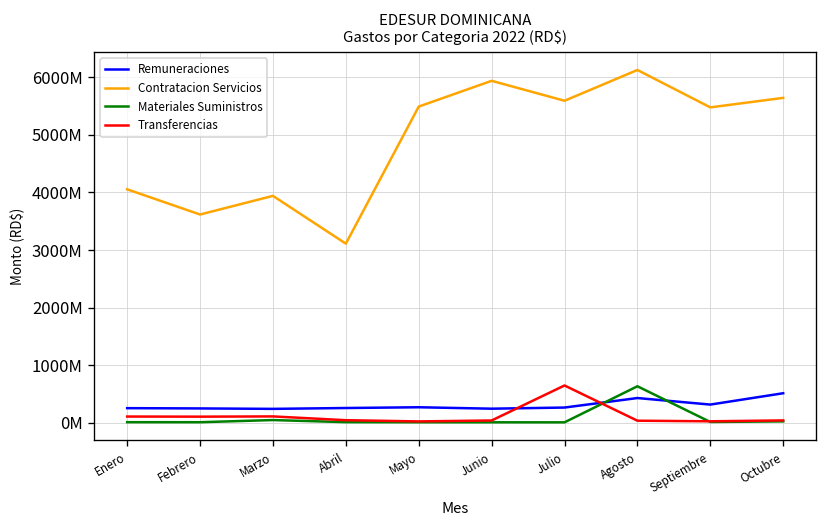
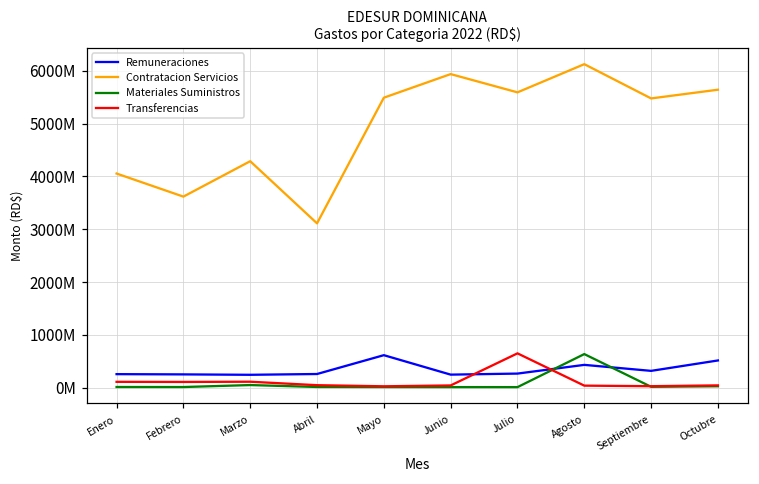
  {
    "Remuneraciones": {
      "Enero": 300000000,
      "Febrero": 300000000,
      "Marzo": 200000000,
      "Abril": 300000000,
-     "Mayo": 300000000,
+     "Mayo": 600000000,
      "Junio": 200000000,
      "Julio": 300000000,
      "Agosto": 400000000,
      "Septiembre": 300000000,
      "Octubre": 500000000
    },
    "Contratacion Servicios": {
      "Enero": 4100000000,
      "Febrero": 3600000000,
-     "Marzo": 3900000000,
+     "Marzo": 4300000000,
      "Abril": 3100000000,
      "Mayo": 5500000000,
      "Junio": 5900000000,
      "Julio": 5600000000,
      "Agosto": 6100000000,
      "Septiembre": 5500000000,
      "Octubre": 5600000000
    },
    "Materiales Suministros": {
      "Enero": 0,
      "Febrero": 0,
      "Marzo": 100000000,
      "Julio": 0,
      "Agosto": 600000000
    },
    "Transferencias": {
      "Enero": 100000000,
      "Febrero": 100000000,
      "Marzo": 100000000,
      "Julio": 700000000,
      "Agosto": 0
    }
  }
